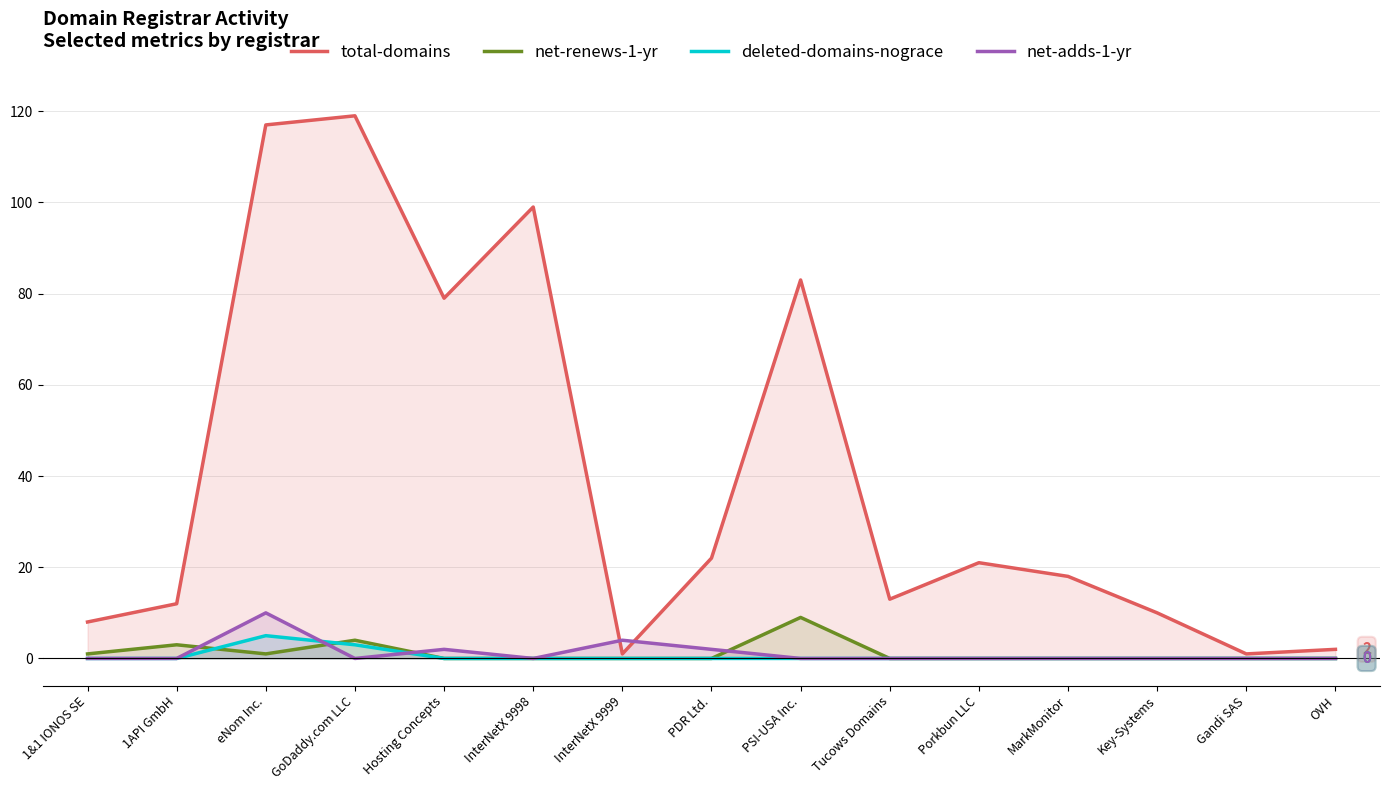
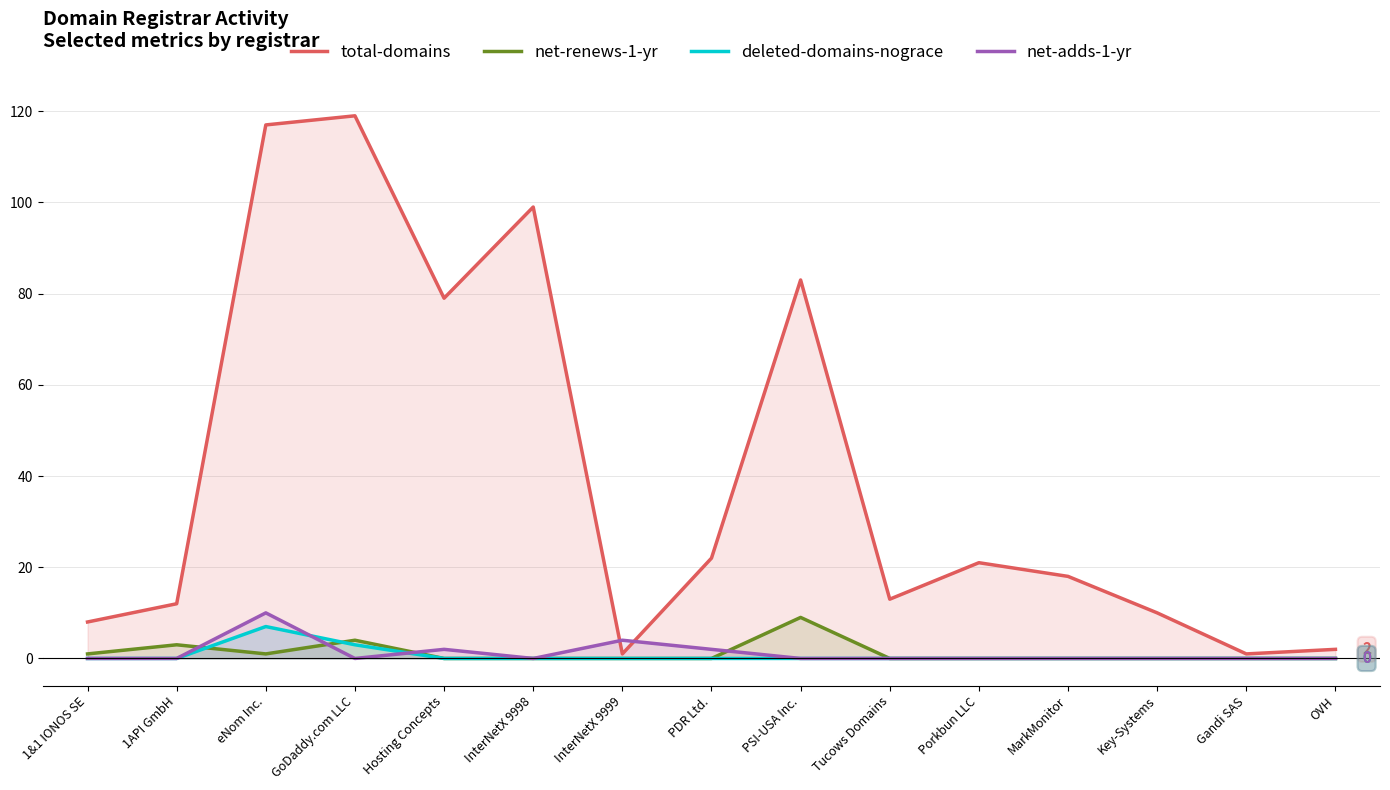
  {
    "total-domains": {
      "1&1 IONOS SE": 8,
      "1API GmbH": 12,
      "eNom Inc.": 117,
      "GoDaddy.com LLC": 119,
      "Hosting Concepts": 79,
      "InterNetX 9998": 99,
      "InterNetX 9999": 1,
      "PDR Ltd.": 22,
      "PSI-USA Inc.": 83,
      "Tucows Domains": 13,
      "Porkbun LLC": 21,
      "MarkMonitor": 18,
      "Key-Systems": 10,
      "Gandi SAS": 1
    },
    "net-renews-1-yr": {
      "1&1 IONOS SE": 1,
      "1API GmbH": 3,
      "eNom Inc.": 1,
      "GoDaddy.com LLC": 4,
      "PSI-USA Inc.": 9
    },
    "deleted-domains-nograce": {
-     "eNom Inc.": 5,
+     "eNom Inc.": 7,
      "GoDaddy.com LLC": 3
    },
    "net-adds-1-yr": {
      "eNom Inc.": 10,
      "GoDaddy.com LLC": 0,
      "Hosting Concepts": 2,
      "InterNetX 9999": 4,
      "PDR Ltd.": 2
    }
  }
